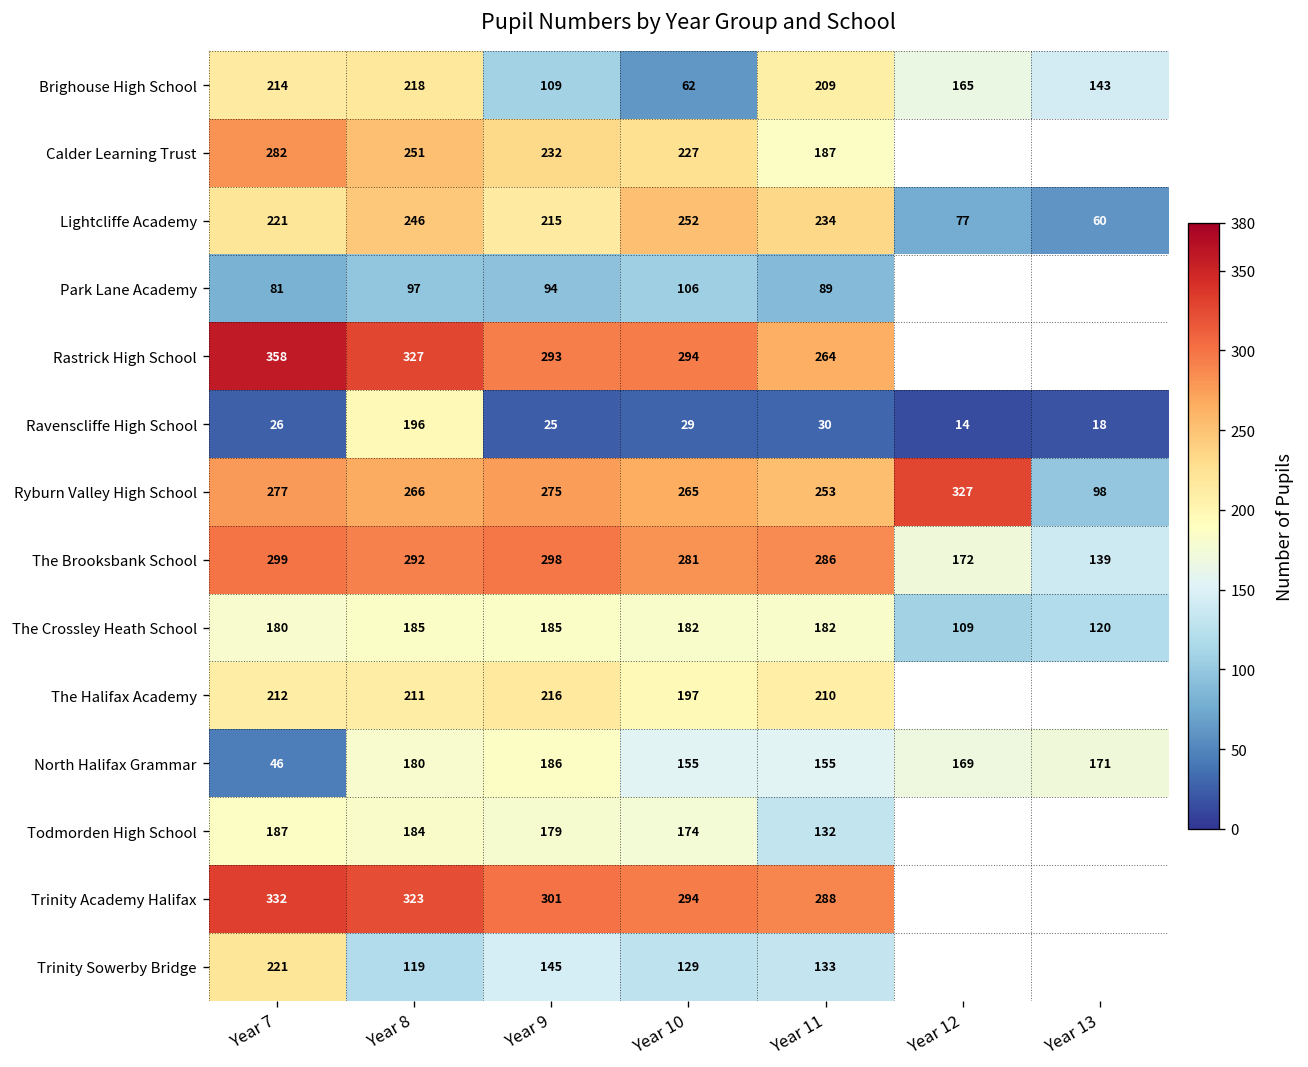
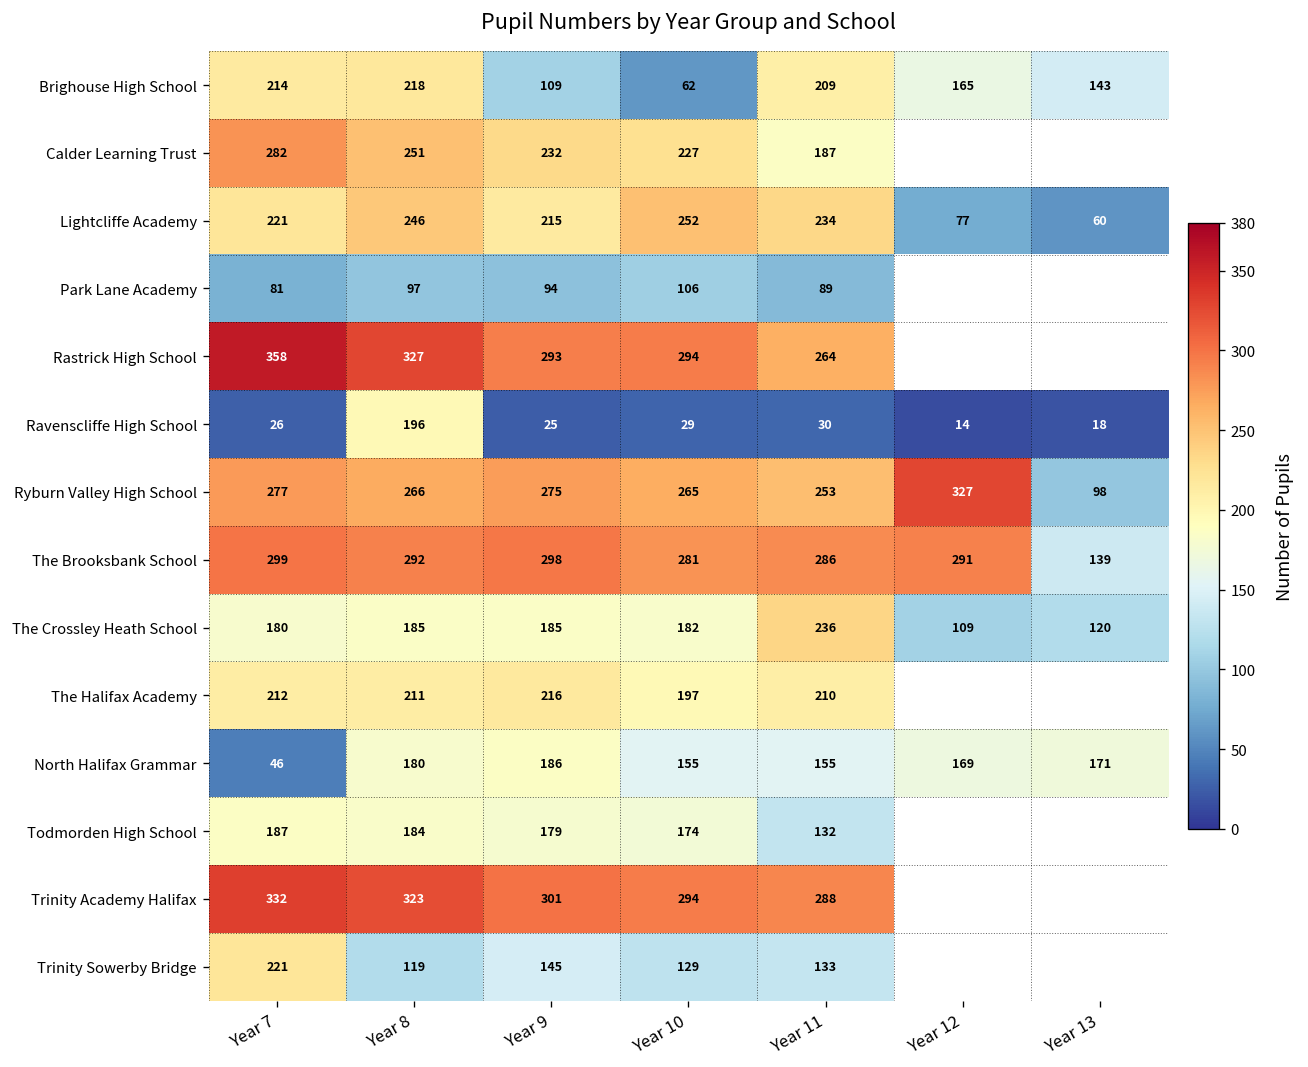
  {
    "Brighouse High School": {
      "Year 7": 214,
      "Year 8": 218,
      "Year 9": 109,
      "Year 10": 62,
      "Year 11": 209,
      "Year 12": 165,
      "Year 13": 143
    },
    "Calder Learning Trust": {
      "Year 7": 282,
      "Year 8": 251,
      "Year 9": 232,
      "Year 10": 227,
      "Year 11": 187
    },
    "Lightcliffe Academy": {
      "Year 7": 221,
      "Year 8": 246,
      "Year 9": 215,
      "Year 10": 252,
      "Year 11": 234,
      "Year 12": 77,
      "Year 13": 60
    },
    "Park Lane Academy": {
      "Year 7": 81,
      "Year 8": 97,
      "Year 9": 94,
      "Year 10": 106,
      "Year 11": 89
    },
    "Rastrick High School": {
      "Year 7": 358,
      "Year 8": 327,
      "Year 9": 293,
      "Year 10": 294,
      "Year 11": 264
    },
    "Ravenscliffe High School": {
      "Year 7": 26,
      "Year 8": 196,
      "Year 9": 25,
      "Year 10": 29,
      "Year 11": 30,
      "Year 12": 14,
      "Year 13": 18
    },
    "Ryburn Valley High School": {
      "Year 7": 277,
      "Year 8": 266,
      "Year 9": 275,
      "Year 10": 265,
      "Year 11": 253,
      "Year 12": 327,
      "Year 13": 98
    },
    "The Brooksbank School": {
      "Year 7": 299,
      "Year 8": 292,
      "Year 9": 298,
      "Year 10": 281,
      "Year 11": 286,
-     "Year 12": 172,
+     "Year 12": 291,
      "Year 13": 139
    },
    "The Crossley Heath School": {
      "Year 7": 180,
      "Year 8": 185,
      "Year 9": 185,
      "Year 10": 182,
-     "Year 11": 182,
+     "Year 11": 236,
      "Year 12": 109,
      "Year 13": 120
    },
    "The Halifax Academy": {
      "Year 7": 212,
      "Year 8": 211,
      "Year 9": 216,
      "Year 10": 197,
      "Year 11": 210
    },
    "North Halifax Grammar": {
      "Year 7": 46,
      "Year 8": 180,
      "Year 9": 186,
      "Year 10": 155,
      "Year 11": 155,
      "Year 12": 169,
      "Year 13": 171
    },
    "Todmorden High School": {
      "Year 7": 187,
      "Year 8": 184,
      "Year 9": 179,
      "Year 10": 174,
      "Year 11": 132
    },
    "Trinity Academy Halifax": {
      "Year 7": 332,
      "Year 8": 323,
      "Year 9": 301,
      "Year 10": 294,
      "Year 11": 288
    },
    "Trinity Sowerby Bridge": {
      "Year 7": 221,
      "Year 8": 119,
      "Year 9": 145,
      "Year 10": 129,
      "Year 11": 133
    }
  }
